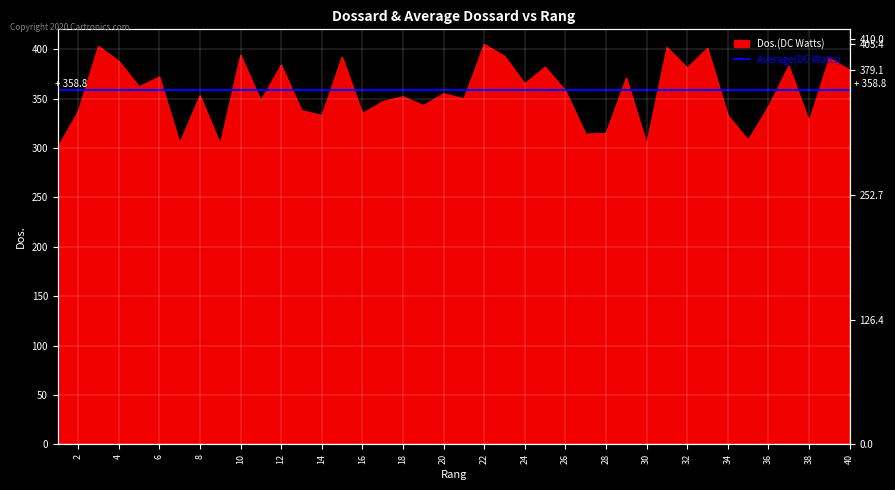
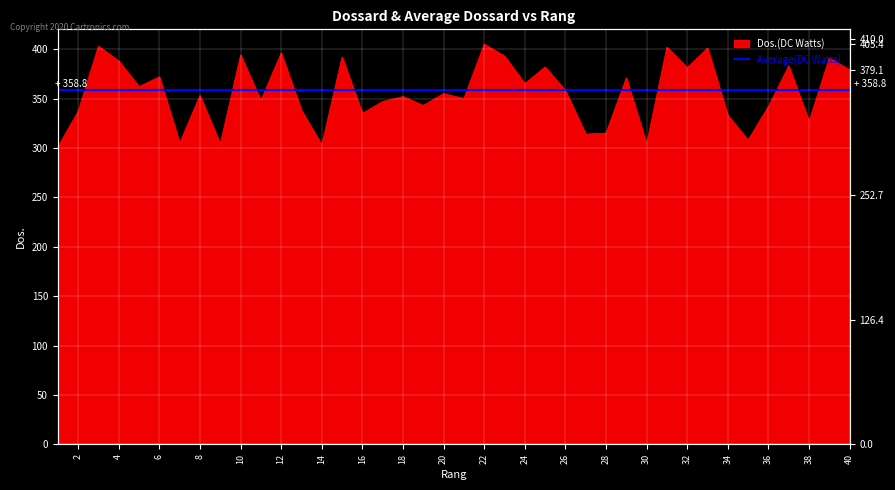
  {
    "4": 390,
    "6": 370,
    "8": 350,
    "10": 390,
-   "12": 380,
-   "14": 330,
+   "12": 400,
+   "14": 300,
    "16": 340,
    "18": 350,
    "20": 360,
    "22": 410,
    "24": 370,
    "26": 360,
    "28": 320,
    "30": 300,
    "32": 380,
    "34": 330,
    "36": 340,
    "38": 330
  }
